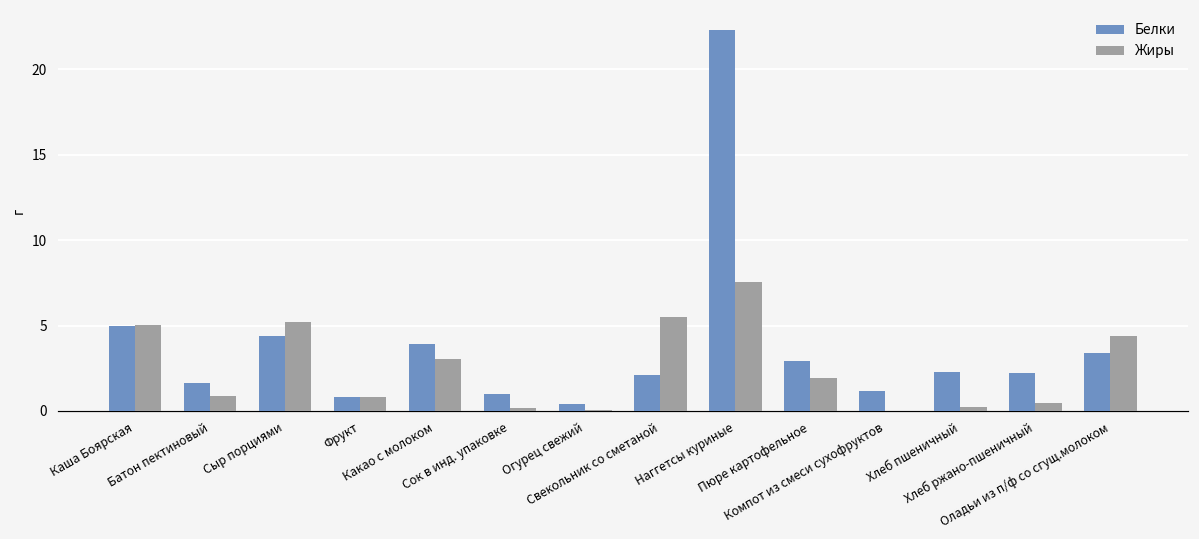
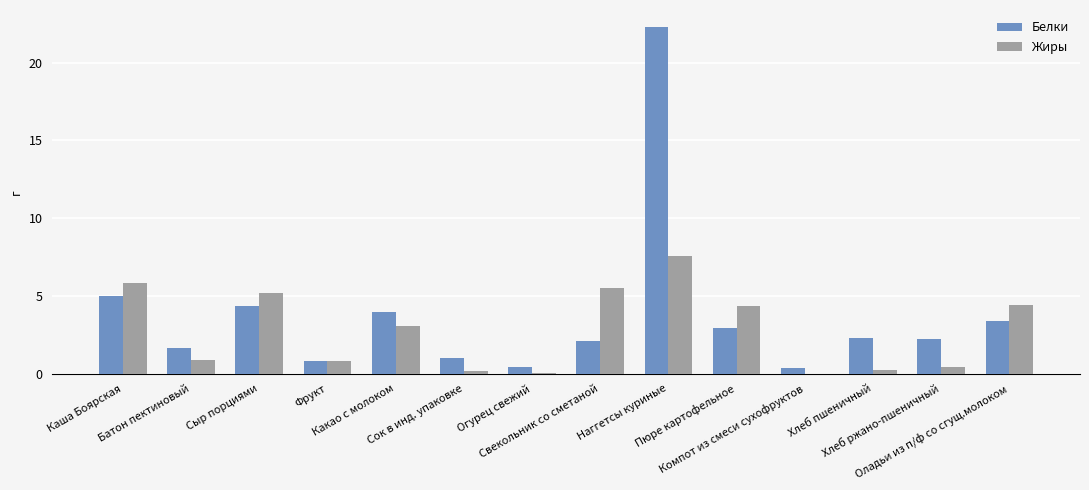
  {
    "Белки": {
      "Каша Боярская": 5.0,
      "Батон пектиновый": 1.6,
      "Сыр порциями": 4.4,
      "Фрукт": 0.8,
      "Какао с молоком": 3.9,
      "Сок в инд. упаковке": 1.0,
      "Огурец свежий": 0.4,
      "Свекольник со сметаной": 2.1,
      "Наггетсы куриные": 22.3,
      "Пюре картофельное": 2.9,
-     "Компот из смеси сухофруктов": 1.2,
+     "Компот из смеси сухофруктов": 0.4,
      "Хлеб пшеничный": 2.3,
      "Хлеб ржано-пшеничный": 2.2,
      "Оладьи из п/ф со сгущ.молоком": 3.4
    },
    "Жиры": {
-     "Каша Боярская": 5.0,
+     "Каша Боярская": 5.8,
      "Батон пектиновый": 0.9,
      "Сыр порциями": 5.2,
      "Фрукт": 0.8,
      "Какао с молоком": 3.1,
      "Сок в инд. упаковке": 0.2,
      "Свекольник со сметаной": 5.5,
      "Наггетсы куриные": 7.6,
-     "Пюре картофельное": 1.9,
+     "Пюре картофельное": 4.3,
      "Компот из смеси сухофруктов": 0.0,
      "Хлеб пшеничный": 0.2,
      "Хлеб ржано-пшеничный": 0.4,
      "Оладьи из п/ф со сгущ.молоком": 4.4
    }
  }
